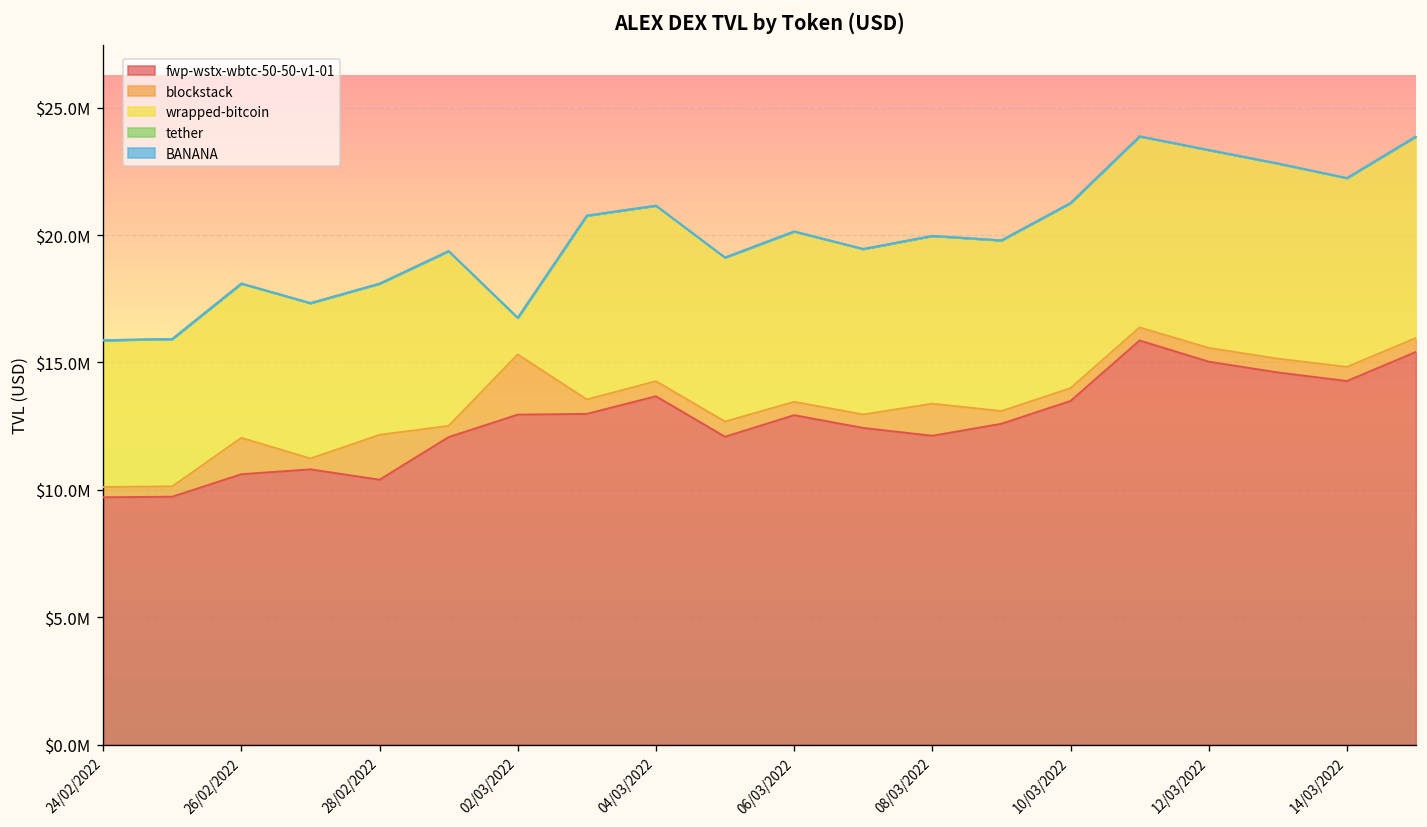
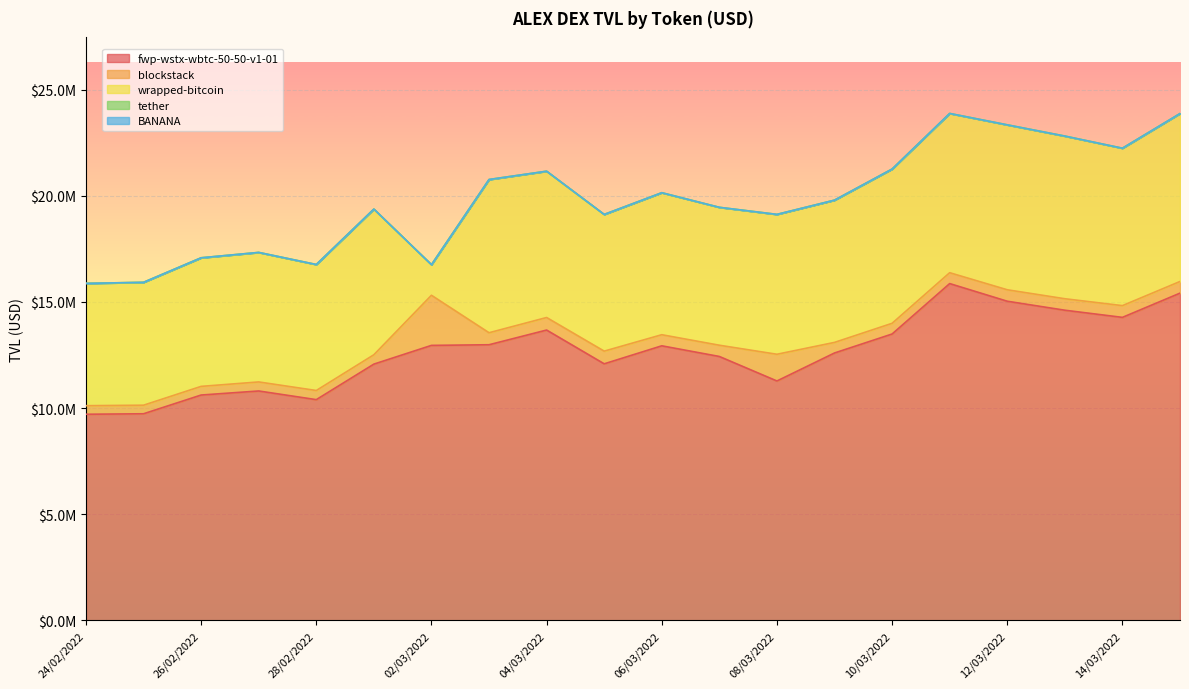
  {
    "fwp-wstx-wbtc-50-50-v1-01": {
      "24/02/2022": "$9700000",
      "26/02/2022": "$10600000",
      "28/02/2022": "$10400000",
      "02/03/2022": "$13000000",
      "04/03/2022": "$13700000",
      "06/03/2022": "$12900000",
-     "08/03/2022": "$12100000",
+     "08/03/2022": "$11300000",
      "10/03/2022": "$13500000",
      "12/03/2022": "$15000000",
      "14/03/2022": "$14300000"
    },
    "blockstack": {
      "24/02/2022": "$400000",
-     "26/02/2022": "$1400000",
-     "28/02/2022": "$1800000",
+     "26/02/2022": "$400000",
+     "28/02/2022": "$400000",
      "02/03/2022": "$2400000",
      "04/03/2022": "$600000",
      "06/03/2022": "$500000",
      "08/03/2022": "$1300000",
      "10/03/2022": "$500000",
      "12/03/2022": "$500000",
      "14/03/2022": "$600000"
    }
  }
